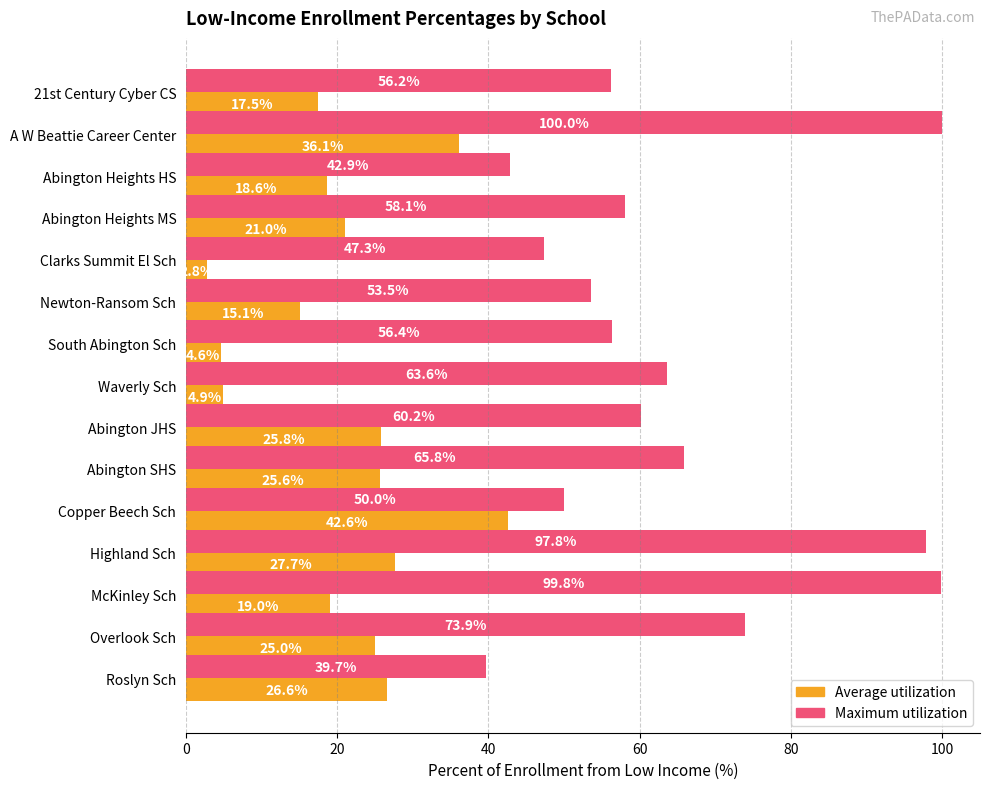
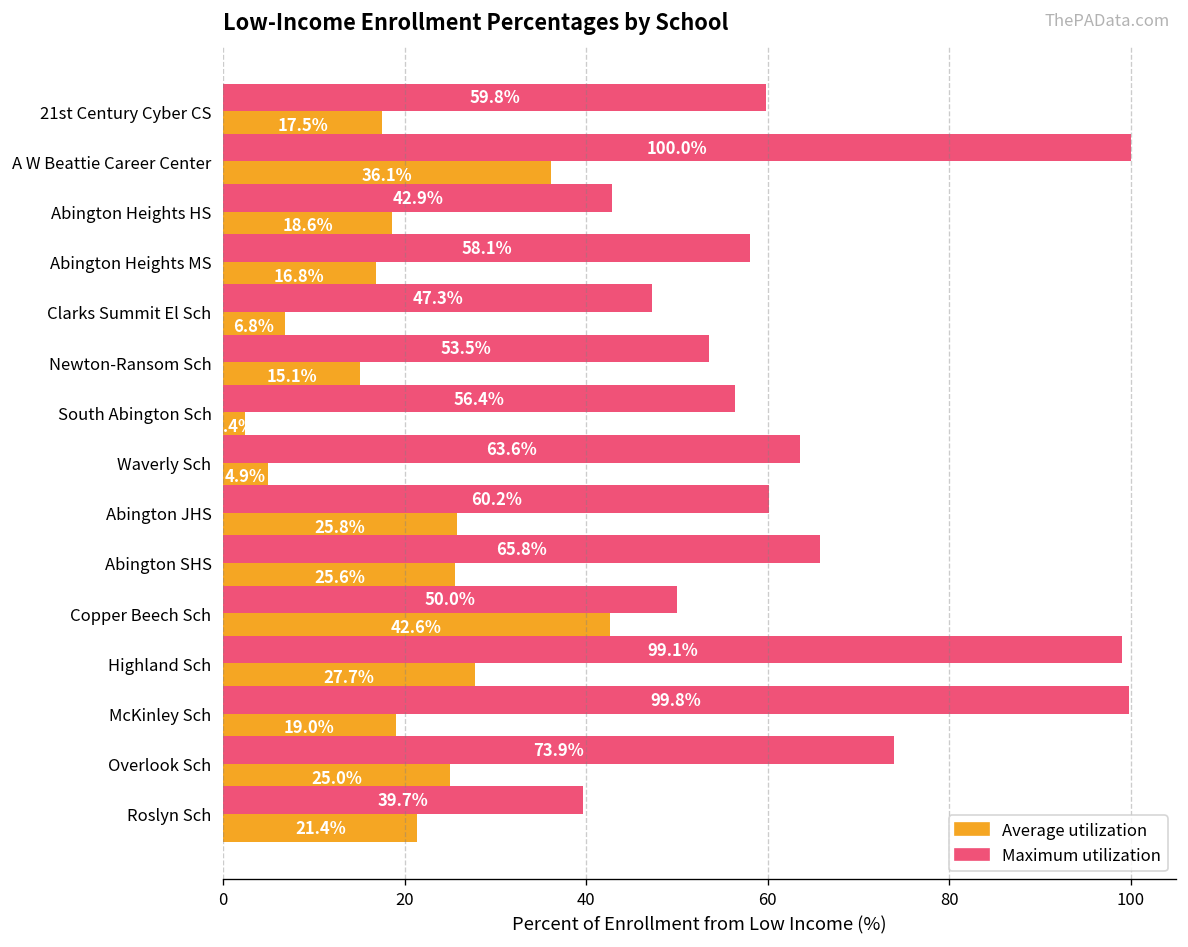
  {
    "Average utilization": {
      "21st Century Cyber CS": "17.5%",
      "A W Beattie Career Center": "36.1%",
      "Abington Heights HS": "18.6%",
-     "Abington Heights MS": "21.0%",
-     "Clarks Summit El Sch": "2.8%",
+     "Abington Heights MS": "16.8%",
+     "Clarks Summit El Sch": "6.8%",
      "Newton-Ransom Sch": "15.1%",
-     "South Abington Sch": "5",
+     "South Abington Sch": "2",
      "Waverly Sch": "4.9%",
      "Abington JHS": "25.8%",
      "Abington SHS": "25.6%",
      "Copper Beech Sch": "42.6%",
      "Highland Sch": "27.7%",
      "McKinley Sch": "19.0%",
      "Overlook Sch": "25.0%",
-     "Roslyn Sch": "26.6%"
+     "Roslyn Sch": "21.4%"
    },
    "Maximum utilization": {
-     "21st Century Cyber CS": "56.2%",
+     "21st Century Cyber CS": "59.8%",
      "A W Beattie Career Center": "100.0%",
      "Abington Heights HS": "42.9%",
      "Abington Heights MS": "58.1%",
      "Clarks Summit El Sch": "47.3%",
      "Newton-Ransom Sch": "53.5%",
      "South Abington Sch": "56.4%",
      "Waverly Sch": "63.6%",
      "Abington JHS": "60.2%",
      "Abington SHS": "65.8%",
      "Copper Beech Sch": "50.0%",
-     "Highland Sch": "97.8%",
+     "Highland Sch": "99.1%",
      "McKinley Sch": "99.8%",
      "Overlook Sch": "73.9%",
      "Roslyn Sch": "39.7%"
    }
  }
